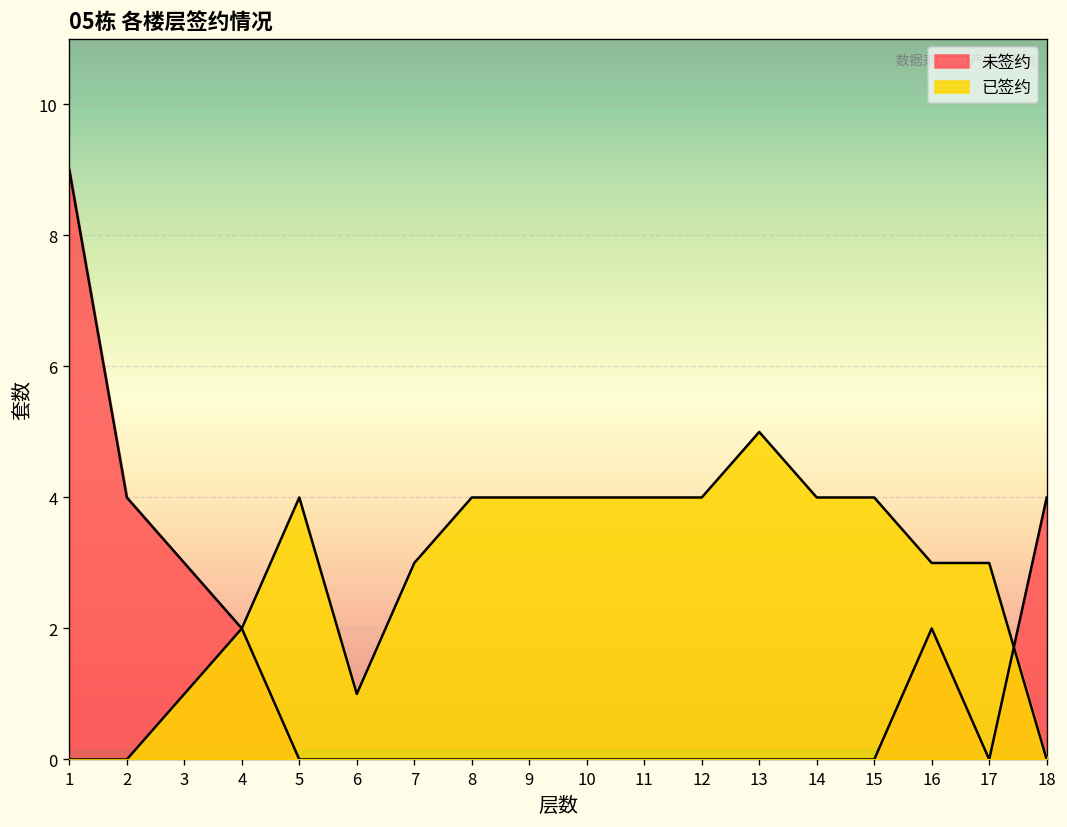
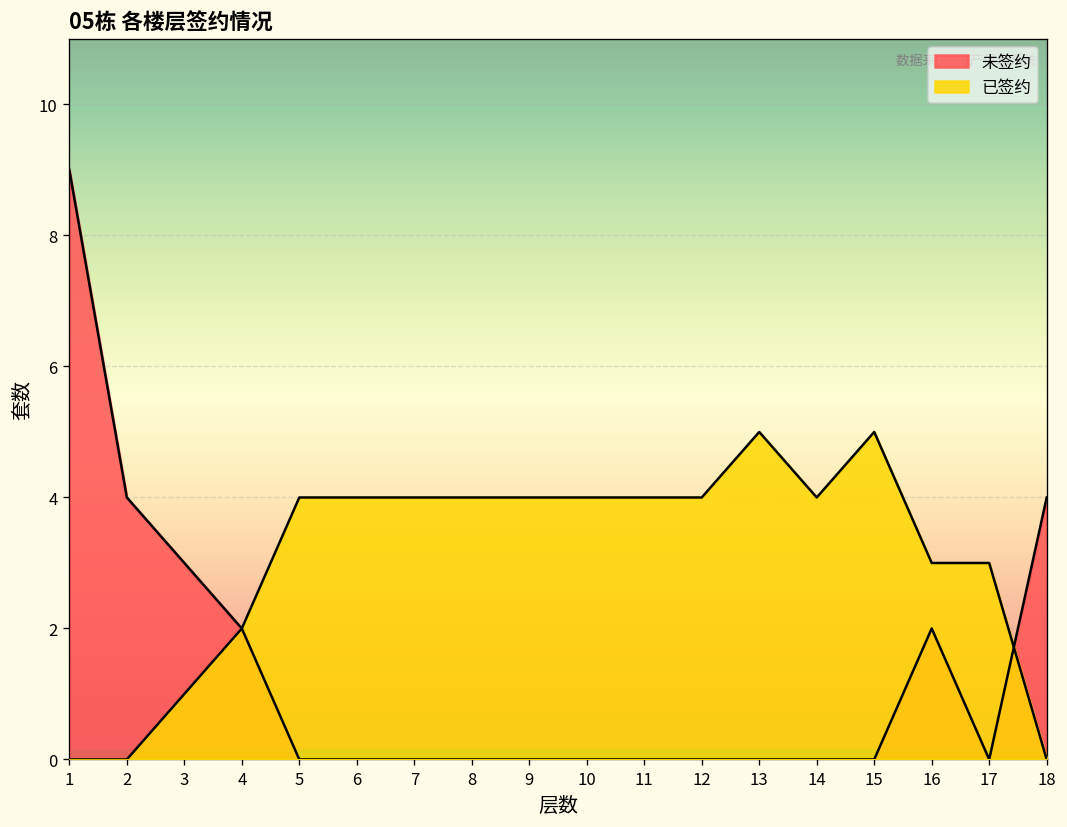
  {
    "未签约": {
      "1": 9,
      "2": 4,
      "3": 3,
      "16": 2,
      "18": 4
    },
    "已签约": {
      "3": 1,
      "5": 4,
-     "6": 1,
-     "7": 3,
+     "6": 4,
+     "7": 4,
      "8": 4,
      "9": 4,
      "10": 4,
      "11": 4,
      "12": 4,
      "13": 5,
      "14": 4,
-     "15": 4,
+     "15": 5,
      "16": 3,
      "17": 3
    }
  }
